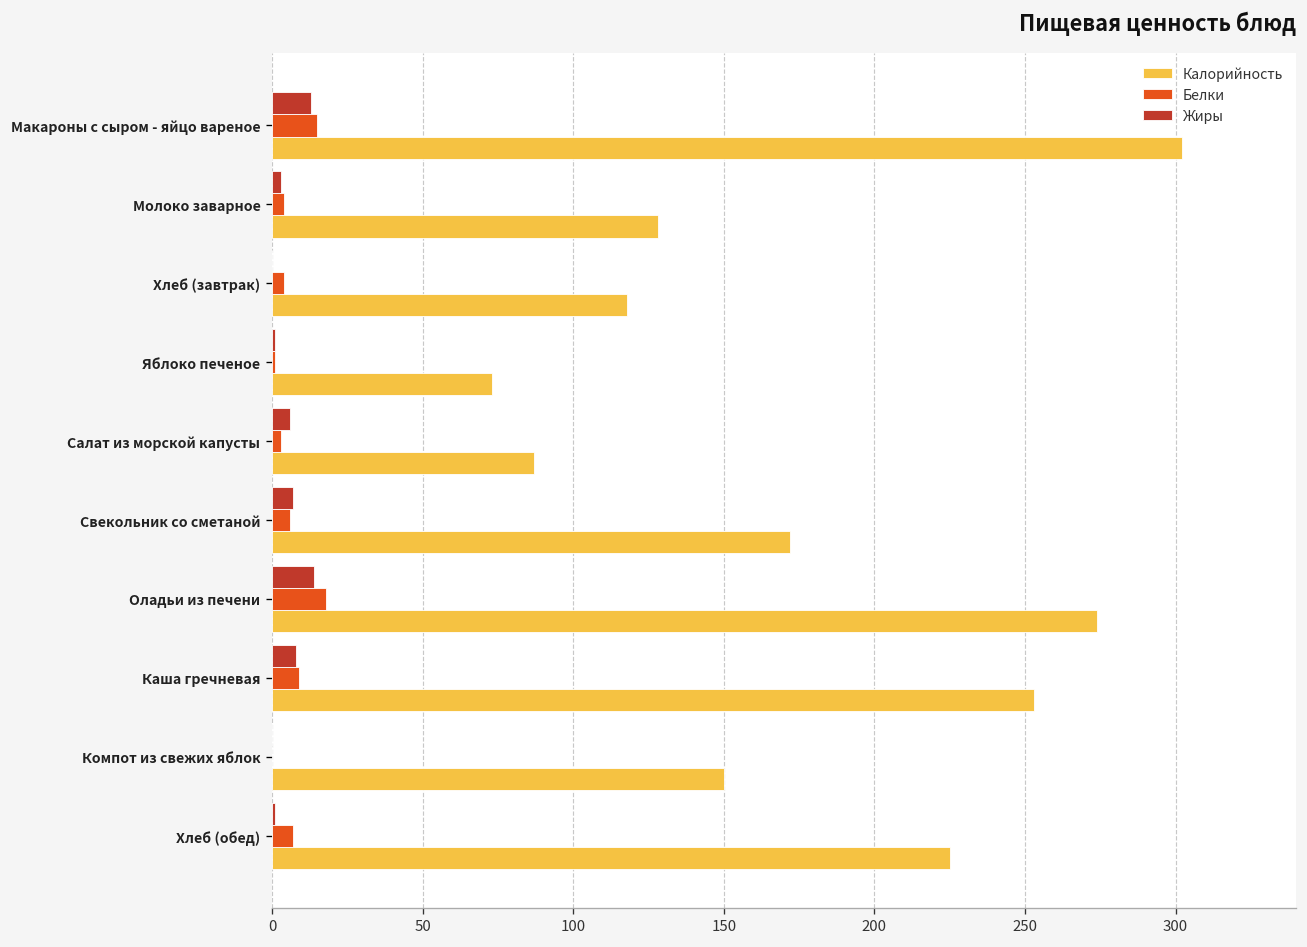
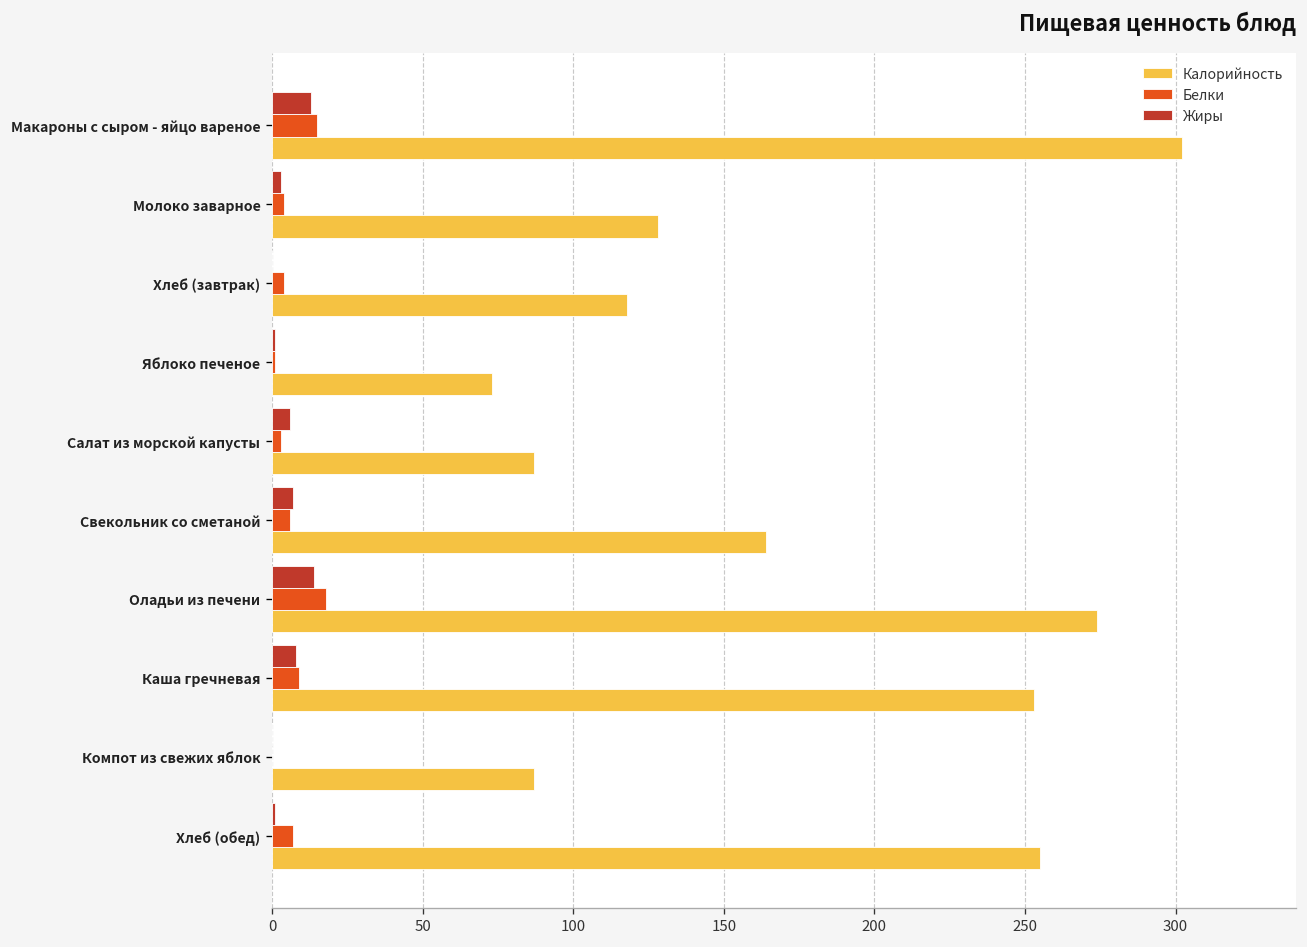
  {
    "Калорийность": {
      "Макароны с сыром - яйцо вареное": 302,
      "Молоко заварное": 128,
      "Хлеб (завтрак)": 118,
      "Яблоко печеное": 73,
      "Салат из морской капусты": 87,
-     "Свекольник со сметаной": 172,
+     "Свекольник со сметаной": 164,
      "Оладьи из печени": 274,
      "Каша гречневая": 253,
-     "Компот из свежих яблок": 150,
-     "Хлеб (обед)": 225
+     "Компот из свежих яблок": 87,
+     "Хлеб (обед)": 255
    }
  }
